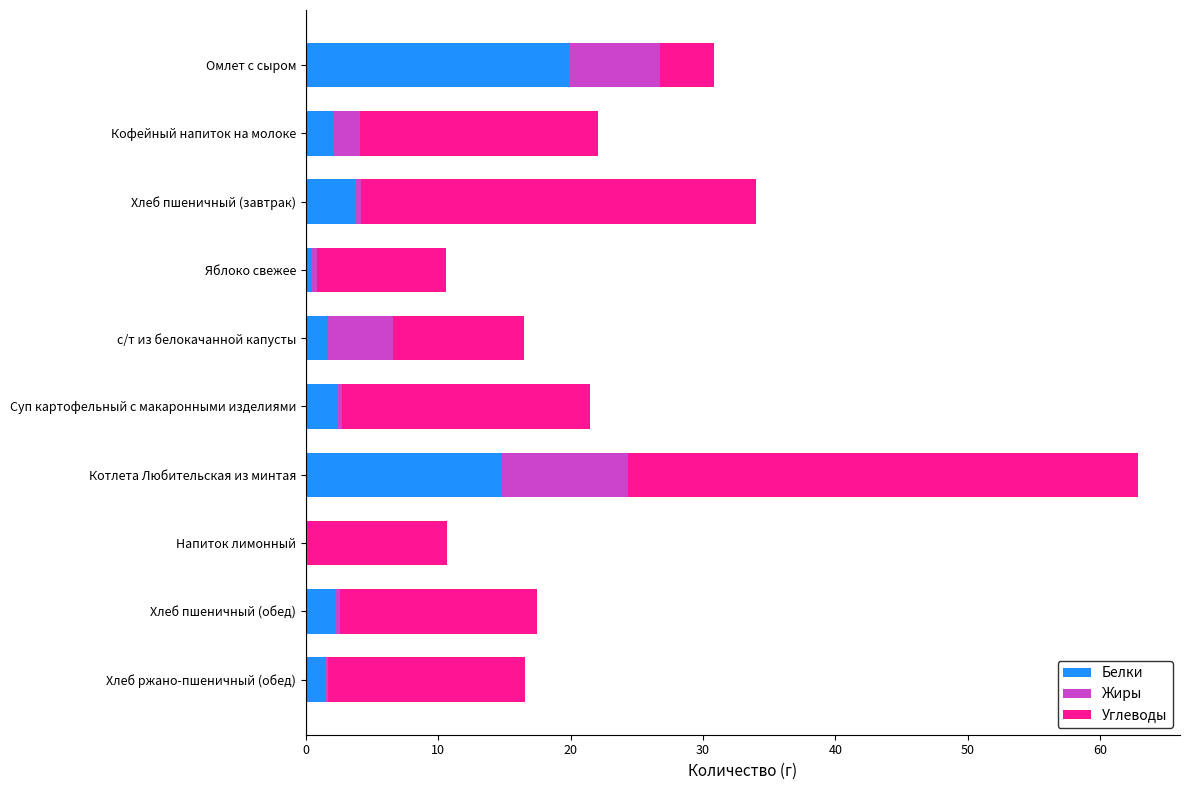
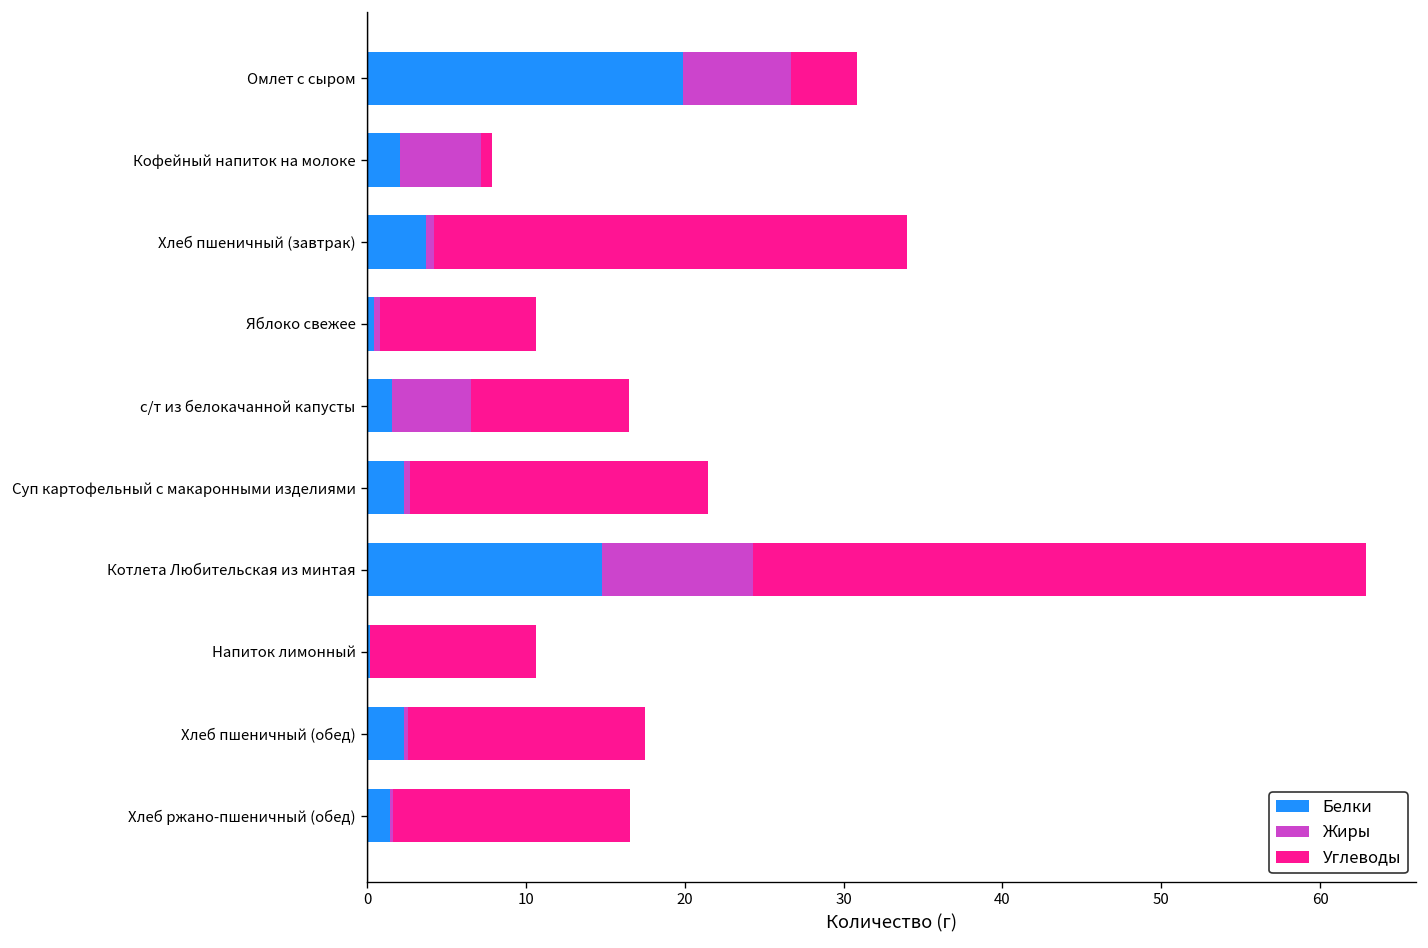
  {
    "Белки": {
      "Омлет с сыром": 19.9,
      "Кофейный напиток на молоке": 2.1,
      "Хлеб пшеничный (завтрак)": 3.7,
      "Яблоко свежее": 0.4,
      "с/т из белокачанной капусты": 1.6,
      "Суп картофельный с макаронными изделиями": 2.3,
      "Котлета Любительская из минтая": 14.8,
      "Хлеб пшеничный (обед)": 2.3,
      "Хлеб ржано-пшеничный (обед)": 1.4
    },
    "Жиры": {
      "Омлет с сыром": 6.9,
-     "Кофейный напиток на молоке": 2.0,
+     "Кофейный напиток на молоке": 5.1,
      "Хлеб пшеничный (завтрак)": 0.5,
      "Яблоко свежее": 0.4,
      "с/т из белокачанной капусты": 5.0,
      "Суп картофельный с макаронными изделиями": 0.4,
      "Котлета Любительская из минтая": 9.5,
      "Хлеб пшеничный (обед)": 0.3,
      "Хлеб ржано-пшеничный (обед)": 0.2
    },
    "Углеводы": {
      "Омлет с сыром": 4.1,
-     "Кофейный напиток на молоке": 18.0,
+     "Кофейный напиток на молоке": 0.7,
      "Хлеб пшеничный (завтрак)": 29.9,
      "Яблоко свежее": 9.8,
      "с/т из белокачанной капусты": 9.9,
      "Суп картофельный с макаронными изделиями": 18.8,
      "Котлета Любительская из минтая": 38.6,
      "Напиток лимонный": 10.5,
      "Хлеб пшеничный (обед)": 14.9,
      "Хлеб ржано-пшеничный (обед)": 14.9
    }
  }
